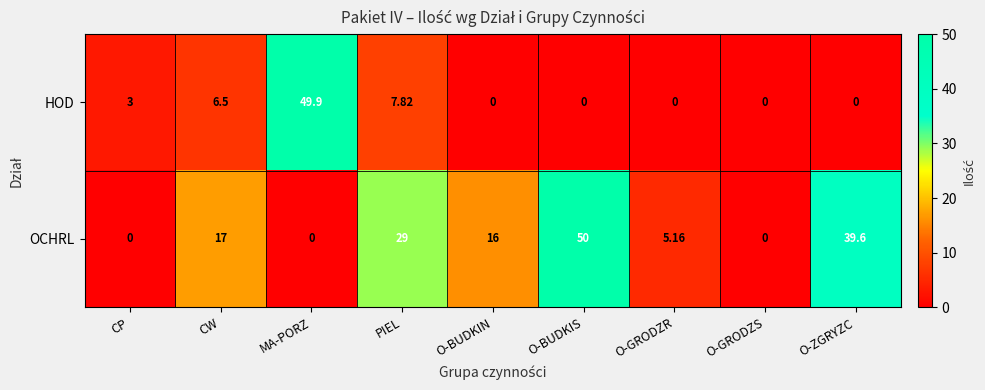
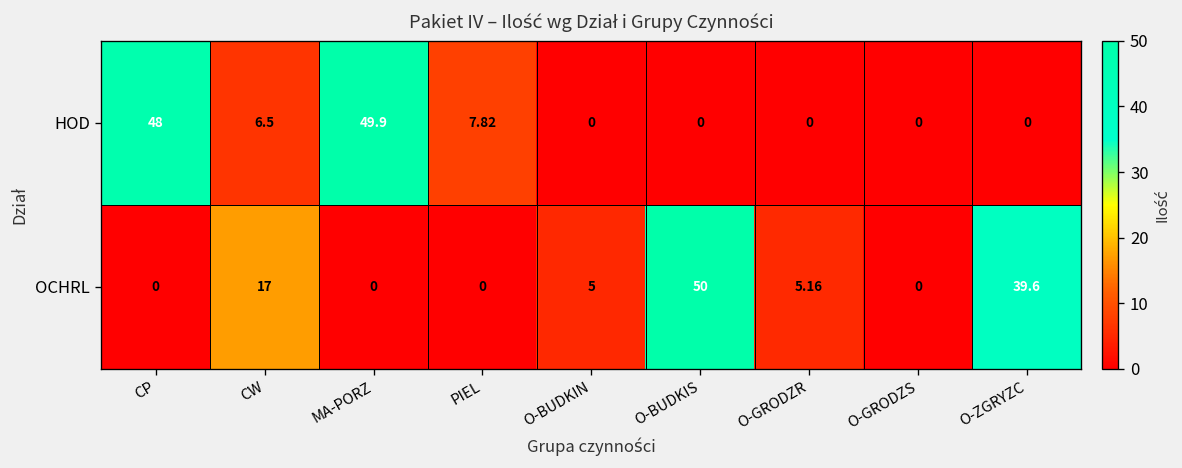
  {
    "HOD": {
-     "CP": 3,
+     "CP": 48,
      "CW": 6.5,
      "MA-PORZ": 49.9,
      "PIEL": 7.82,
      "O-BUDKIN": 0,
      "O-BUDKIS": 0,
      "O-GRODZR": 0,
      "O-GRODZS": 0,
      "O-ZGRYZC": 0
    },
    "OCHRL": {
      "CP": 0,
      "CW": 17,
      "MA-PORZ": 0,
-     "PIEL": 29,
-     "O-BUDKIN": 16,
+     "PIEL": 0,
+     "O-BUDKIN": 5,
      "O-BUDKIS": 50,
      "O-GRODZR": 5.16,
      "O-GRODZS": 0,
      "O-ZGRYZC": 39.6
    }
  }
